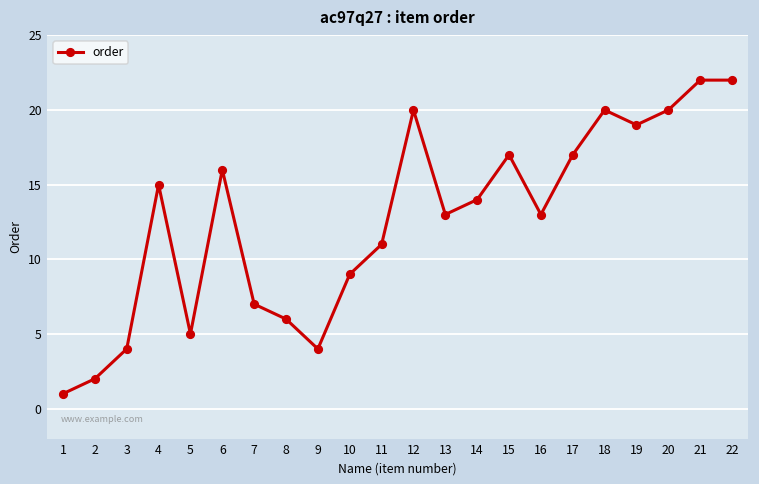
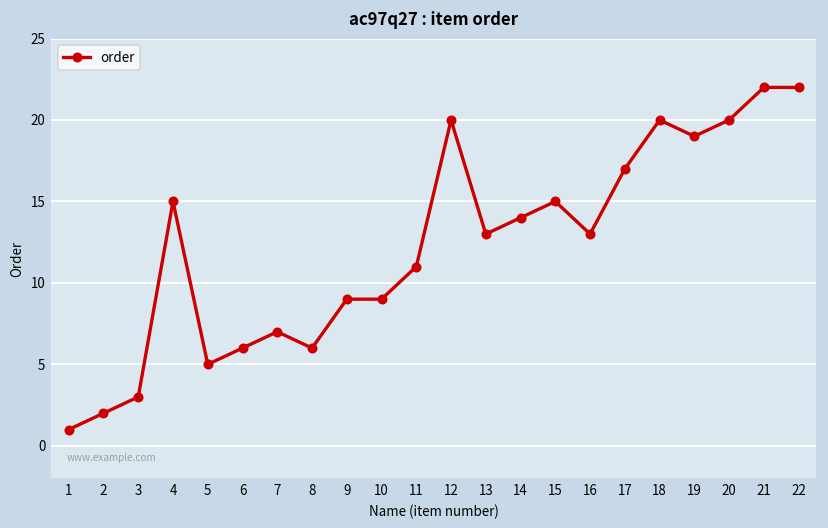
  {
    "1": 1,
    "2": 2,
-   "3": 4,
+   "3": 3,
    "4": 15,
    "5": 5,
-   "6": 16,
+   "6": 6,
    "7": 7,
    "8": 6,
-   "9": 4,
+   "9": 9,
    "10": 9,
    "11": 11,
    "12": 20,
    "13": 13,
    "14": 14,
-   "15": 17,
+   "15": 15,
    "16": 13,
    "17": 17,
    "18": 20,
    "19": 19,
    "20": 20,
    "21": 22,
    "22": 22
  }
